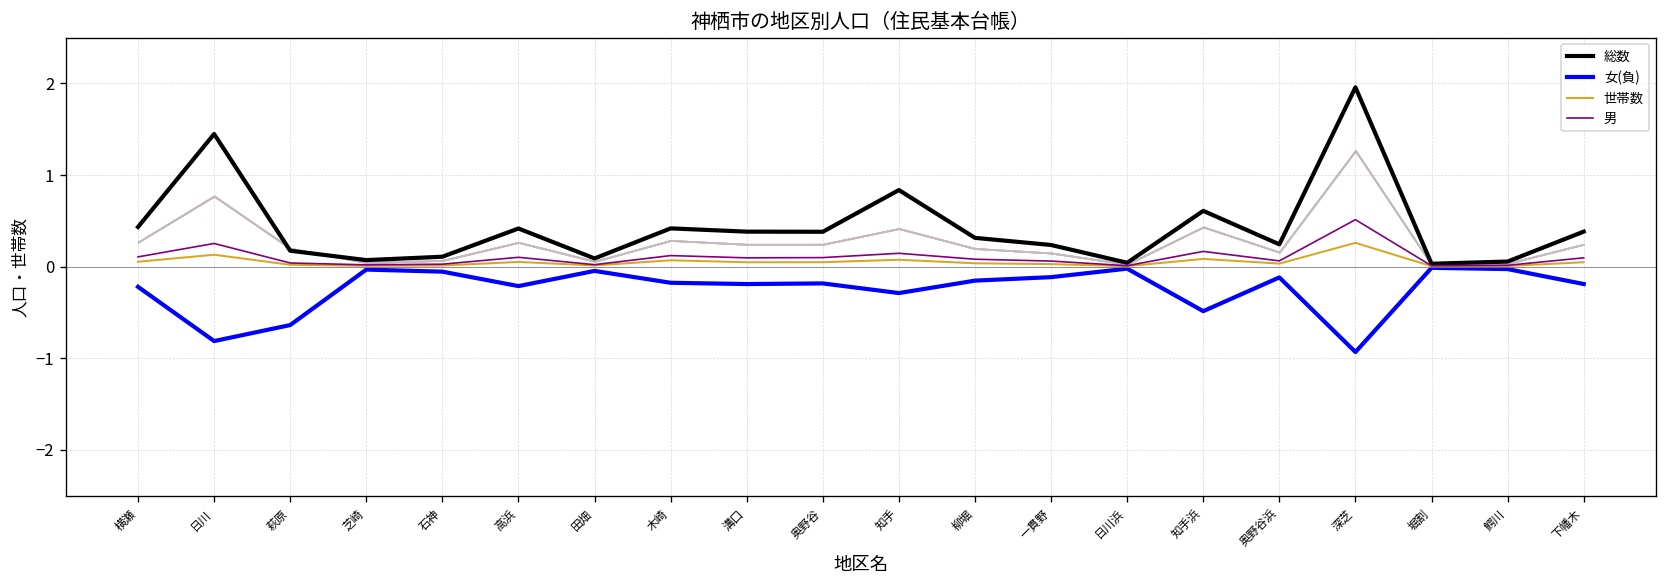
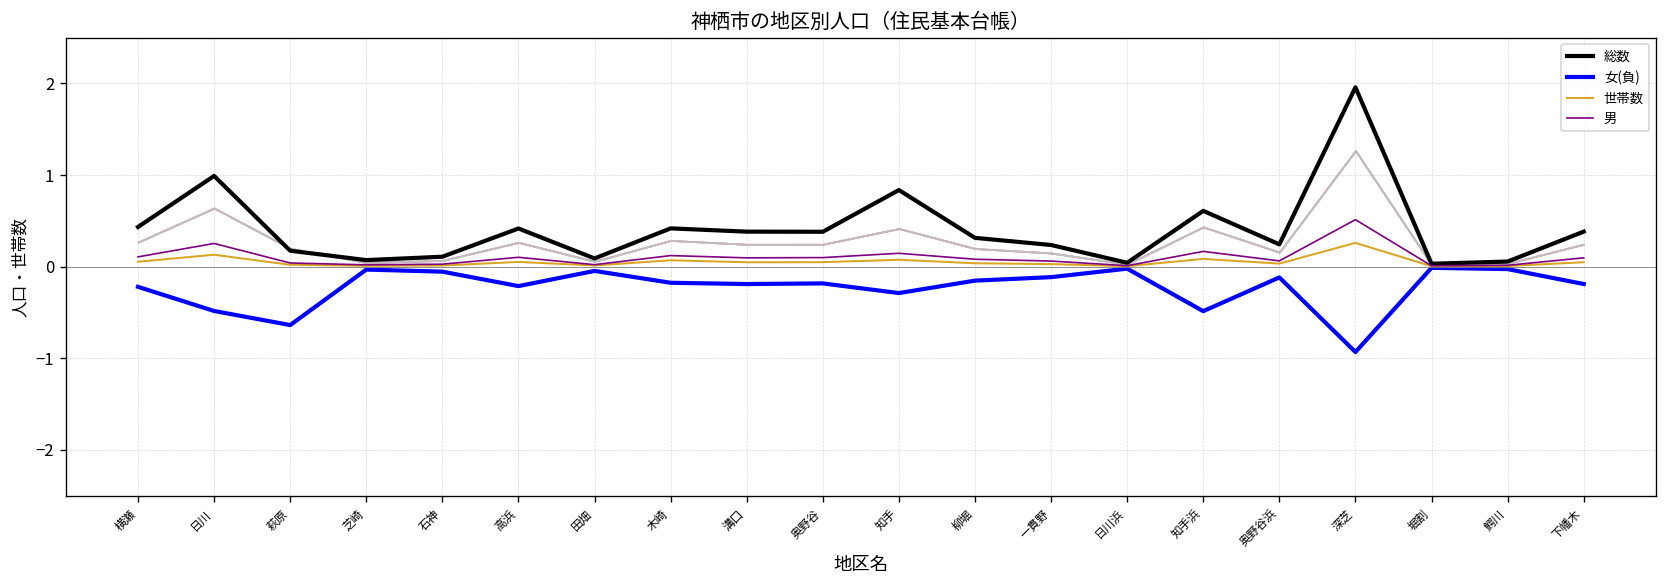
  {
    "総数": {
      "横瀬": 0.4,
-     "日川": 1.4,
+     "日川": 1.0,
      "石神": 0.1,
      "高浜": 0.4,
      "木崎": 0.4,
      "溝口": 0.4,
      "奥野谷": 0.4,
      "知手": 0.8,
      "柳堀": 0.3,
      "一貫野": 0.2,
      "知手浜": 0.6,
      "奥野谷浜": 0.2,
      "深芝": 2.0,
      "下幡木": 0.4
    },
    "女(負)": {
      "横瀬": -0.2,
-     "日川": -0.8,
+     "日川": -0.5,
      "萩原": -0.6,
      "芝崎": 0.0,
      "石神": -0.1,
      "高浜": -0.2,
      "田畑": 0.0,
      "木崎": -0.2,
      "溝口": -0.2,
      "奥野谷": -0.2,
      "知手": -0.3,
      "柳堀": -0.2,
      "一貫野": -0.1,
      "知手浜": -0.5,
      "奥野谷浜": -0.1,
      "深芝": -0.9,
      "下幡木": -0.2
    },
    "世帯数": {
      "横瀬": 0.1,
      "日川": 0.1,
      "高浜": 0.1,
      "木崎": 0.1,
      "溝口": 0.0,
      "奥野谷": 0.0,
      "知手": 0.1,
      "柳堀": 0.0,
      "知手浜": 0.1,
      "深芝": 0.3,
      "下幡木": 0.0
    },
    "男": {
      "横瀬": 0.1,
      "日川": 0.3,
      "高浜": 0.1,
      "木崎": 0.1,
      "溝口": 0.1,
      "奥野谷": 0.1,
      "知手": 0.1,
      "柳堀": 0.1,
      "知手浜": 0.2,
      "深芝": 0.5,
      "下幡木": 0.1
    }
  }
